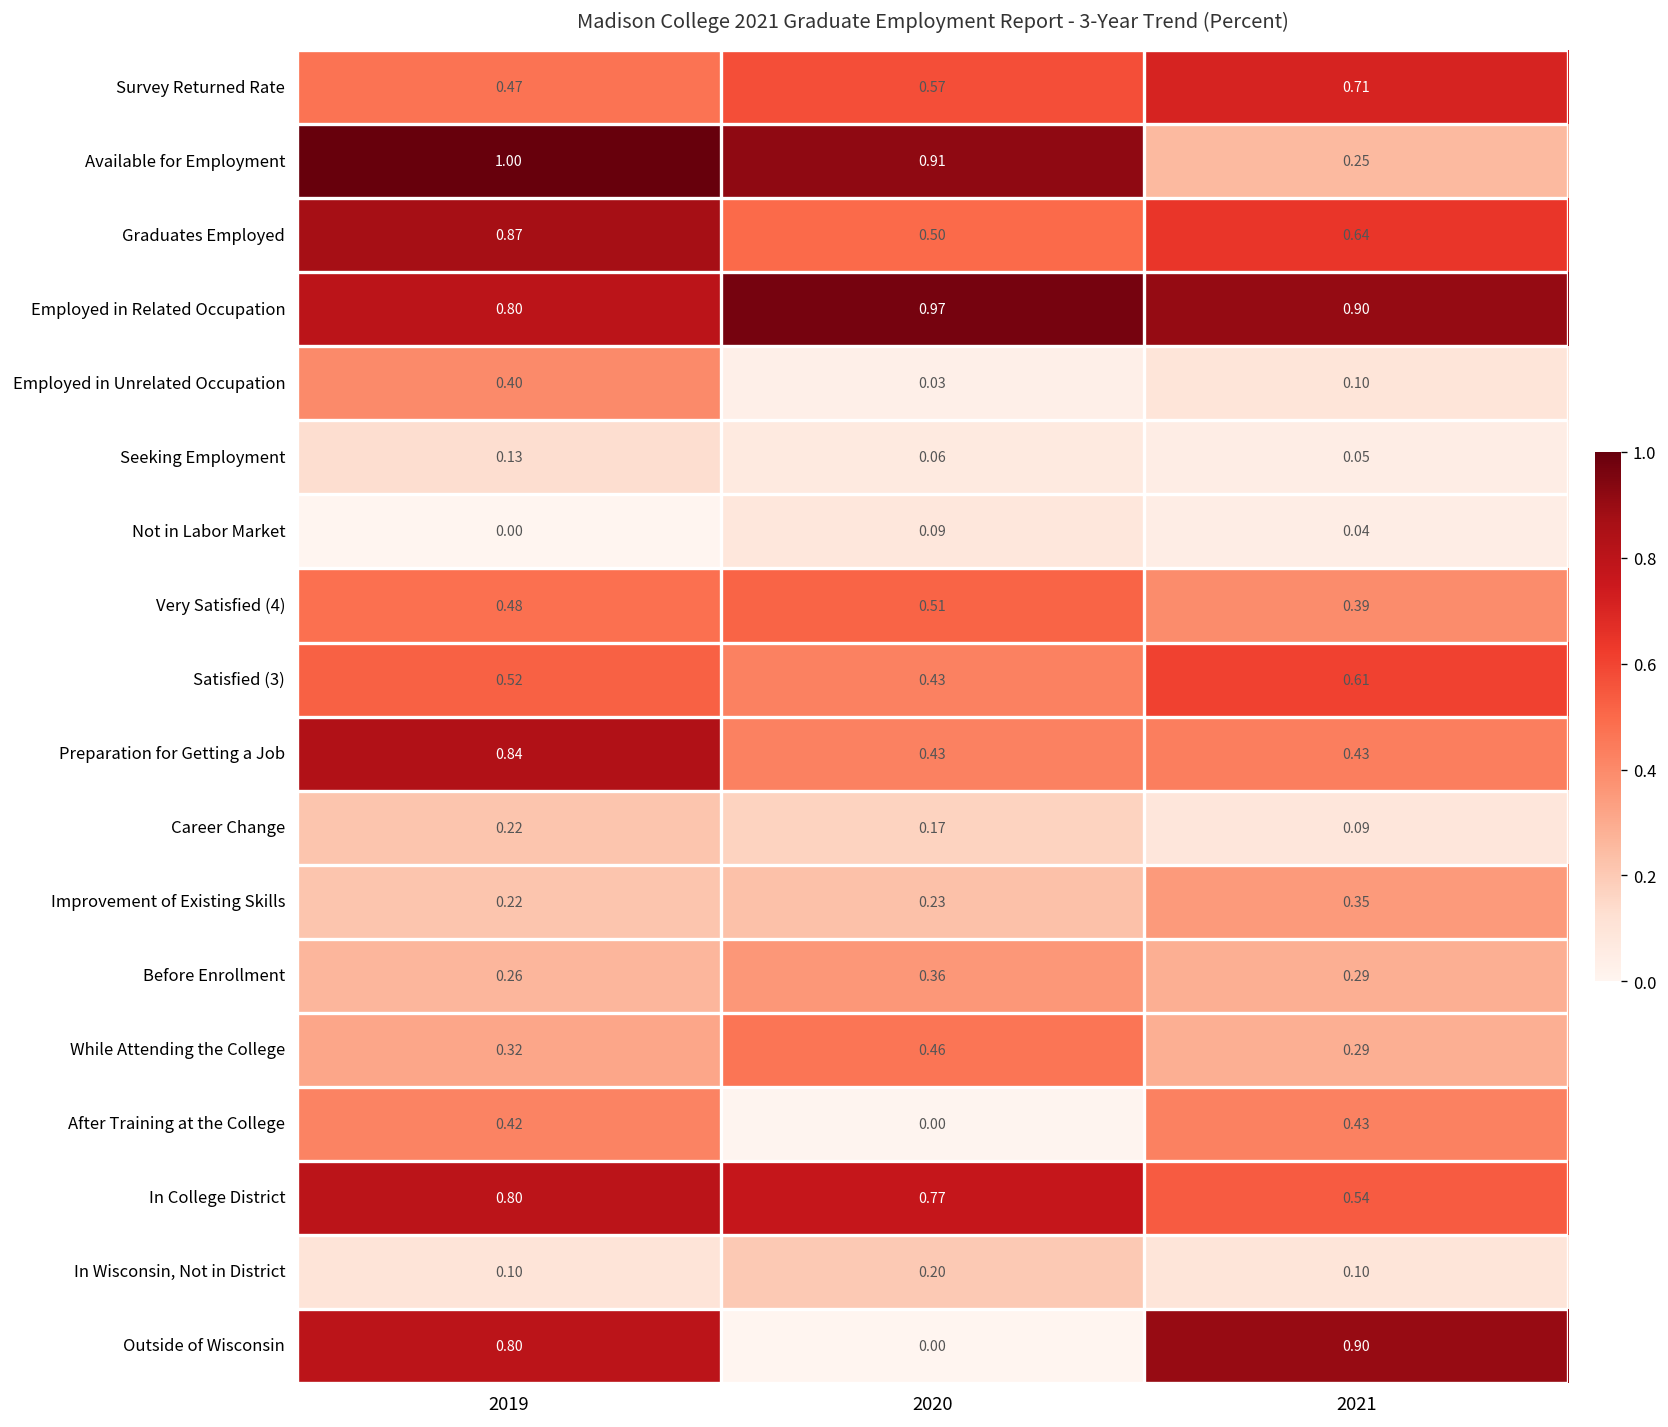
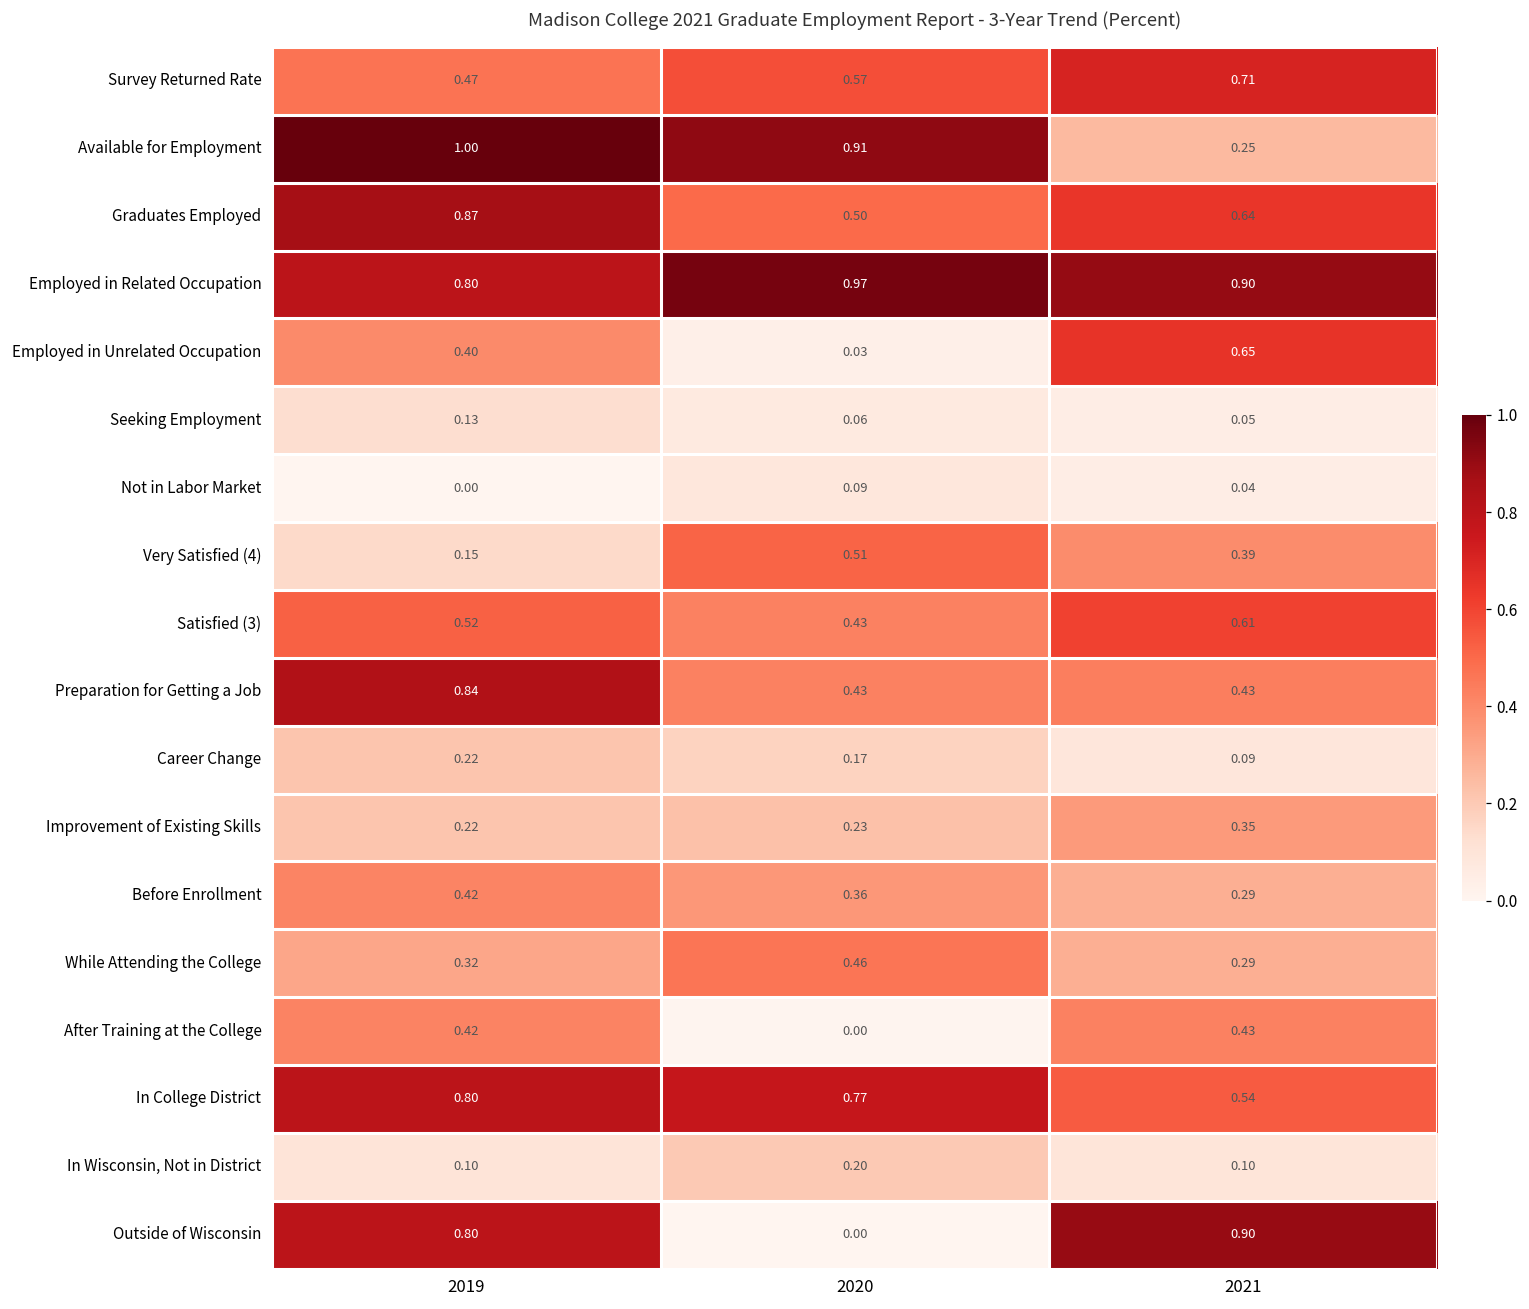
  {
    "Survey Returned Rate": {
      "2019": 0.47,
      "2020": 0.57,
      "2021": 0.71
    },
    "Available for Employment": {
      "2019": 1.00,
      "2020": 0.91,
      "2021": 0.25
    },
    "Graduates Employed": {
      "2019": 0.87,
      "2020": 0.50,
      "2021": 0.64
    },
    "Employed in Related Occupation": {
      "2019": 0.80,
      "2020": 0.97,
      "2021": 0.90
    },
    "Employed in Unrelated Occupation": {
      "2019": 0.40,
      "2020": 0.03,
-     "2021": 0.10
+     "2021": 0.65
    },
    "Seeking Employment": {
      "2019": 0.13,
      "2020": 0.06,
      "2021": 0.05
    },
    "Not in Labor Market": {
      "2019": 0.00,
      "2020": 0.09,
      "2021": 0.04
    },
    "Very Satisfied (4)": {
-     "2019": 0.48,
+     "2019": 0.15,
      "2020": 0.51,
      "2021": 0.39
    },
    "Satisfied (3)": {
      "2019": 0.52,
      "2020": 0.43,
      "2021": 0.61
    },
    "Preparation for Getting a Job": {
      "2019": 0.84,
      "2020": 0.43,
      "2021": 0.43
    },
    "Career Change": {
      "2019": 0.22,
      "2020": 0.17,
      "2021": 0.09
    },
    "Improvement of Existing Skills": {
      "2019": 0.22,
      "2020": 0.23,
      "2021": 0.35
    },
    "Before Enrollment": {
-     "2019": 0.26,
+     "2019": 0.42,
      "2020": 0.36,
      "2021": 0.29
    },
    "While Attending the College": {
      "2019": 0.32,
      "2020": 0.46,
      "2021": 0.29
    },
    "After Training at the College": {
      "2019": 0.42,
      "2020": 0.00,
      "2021": 0.43
    },
    "In College District": {
      "2019": 0.80,
      "2020": 0.77,
      "2021": 0.54
    },
    "In Wisconsin, Not in District": {
      "2019": 0.10,
      "2020": 0.20,
      "2021": 0.10
    },
    "Outside of Wisconsin": {
      "2019": 0.80,
      "2020": 0.00,
      "2021": 0.90
    }
  }
